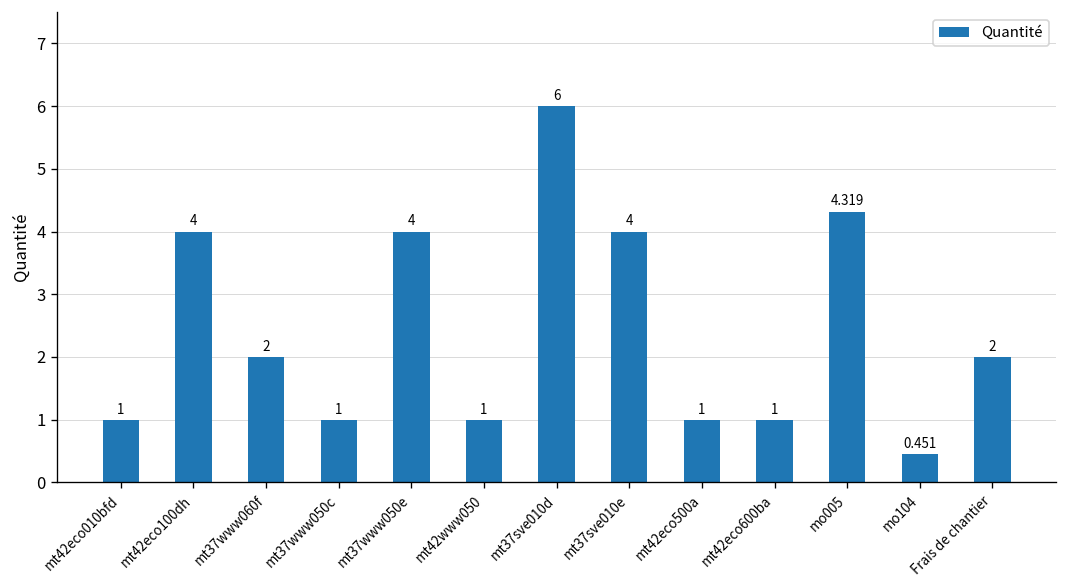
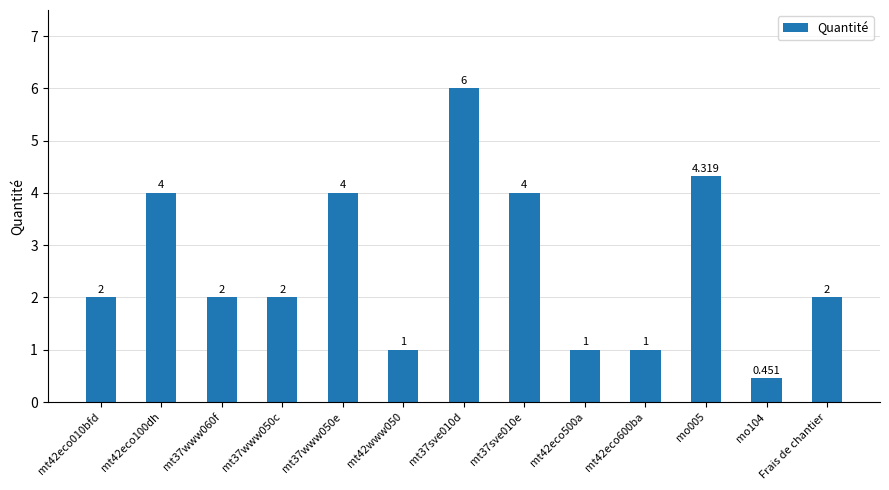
  {
-   "mt42eco010bfd": 1,
+   "mt42eco010bfd": 2,
    "mt42eco100dh": 4,
    "mt37www060f": 2,
-   "mt37www050c": 1,
+   "mt37www050c": 2,
    "mt37www050e": 4,
    "mt42www050": 1,
    "mt37sve010d": 6,
    "mt37sve010e": 4,
    "mt42eco500a": 1,
    "mt42eco600ba": 1,
    "mo005": 4.319,
    "mo104": 0.451,
    "Frais de chantier": 2
  }
